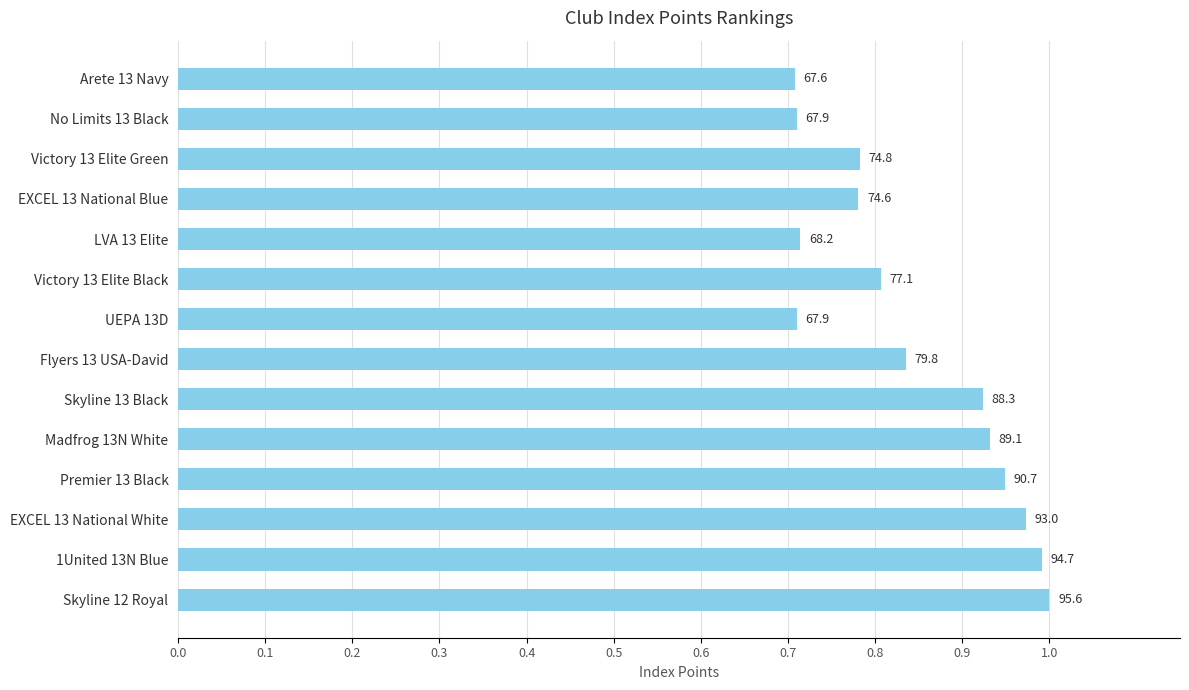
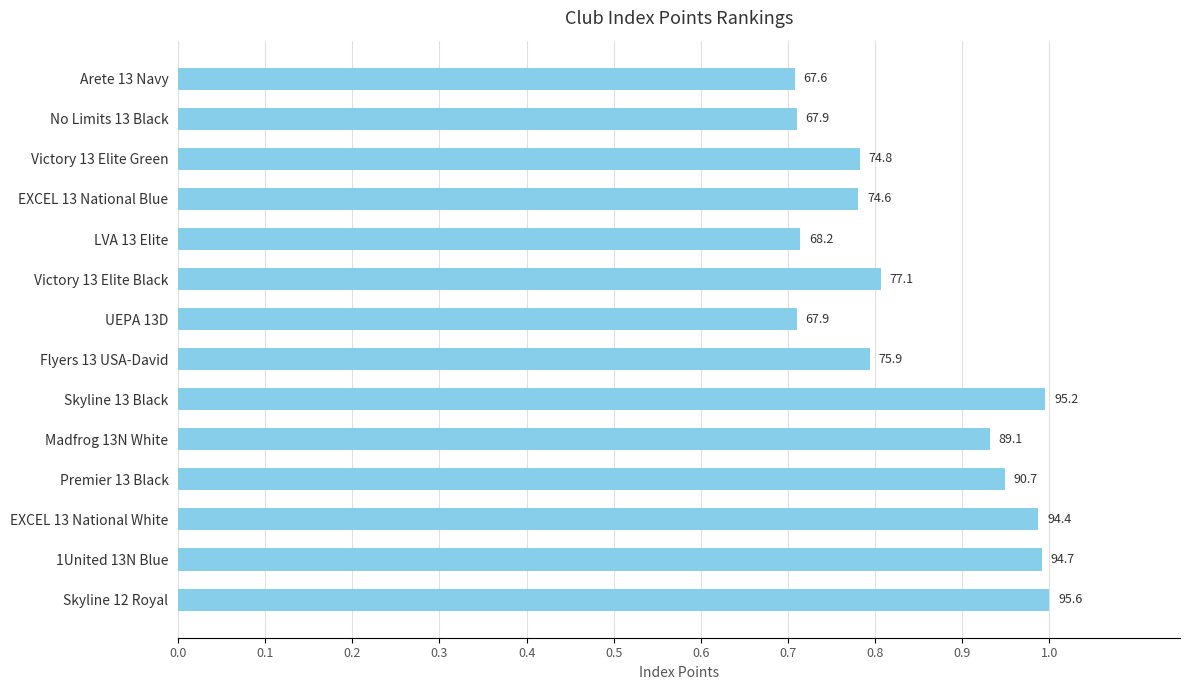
  {
-   "Flyers 13 USA-David": 79.8,
-   "Skyline 13 Black": 88.3,
-   "EXCEL 13 National White": 93.0
+   "Flyers 13 USA-David": 75.9,
+   "Skyline 13 Black": 95.2,
+   "EXCEL 13 National White": 94.4
  }
